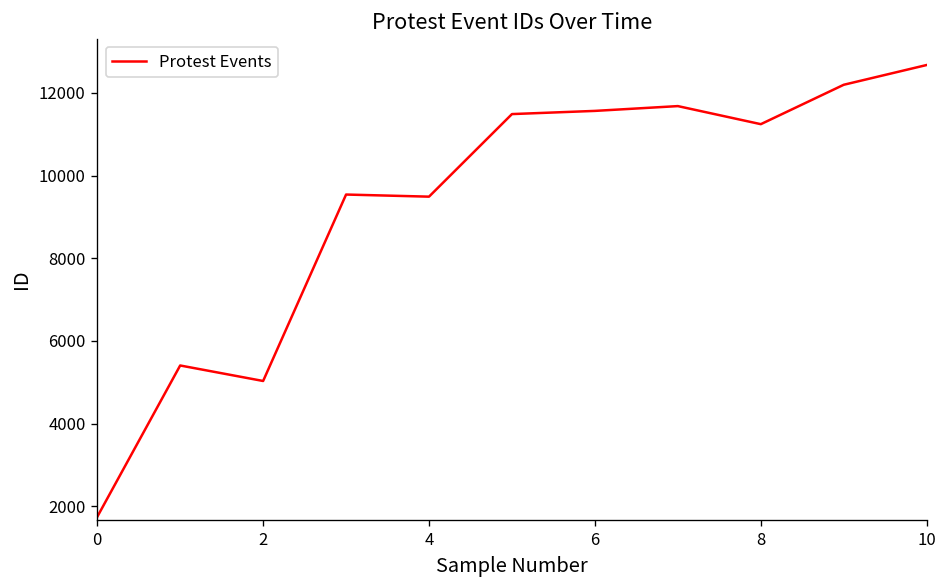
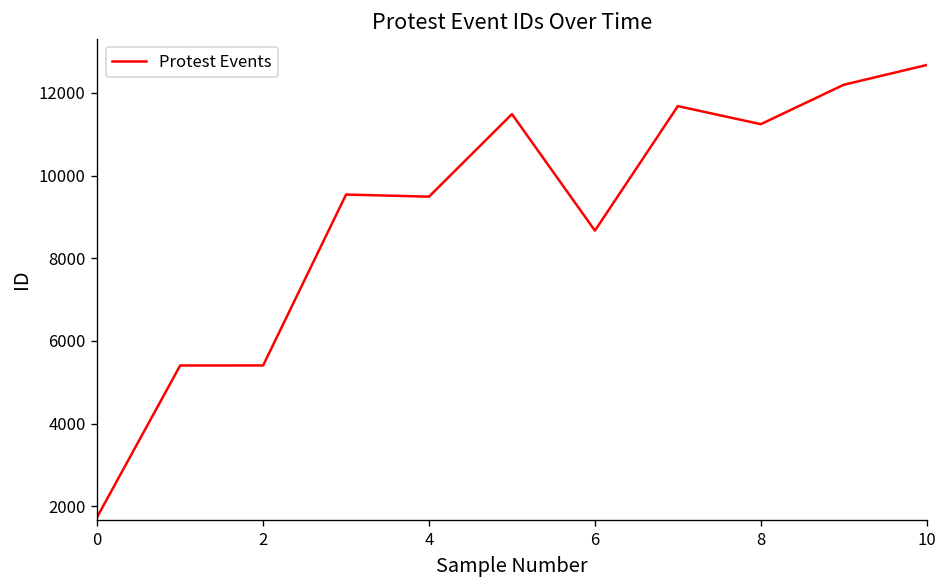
  {
    "0": 1700,
-   "2": 5000,
+   "2": 5400,
    "4": 9500,
-   "6": 11600,
+   "6": 8700,
    "8": 11200,
    "10": 12700
  }
